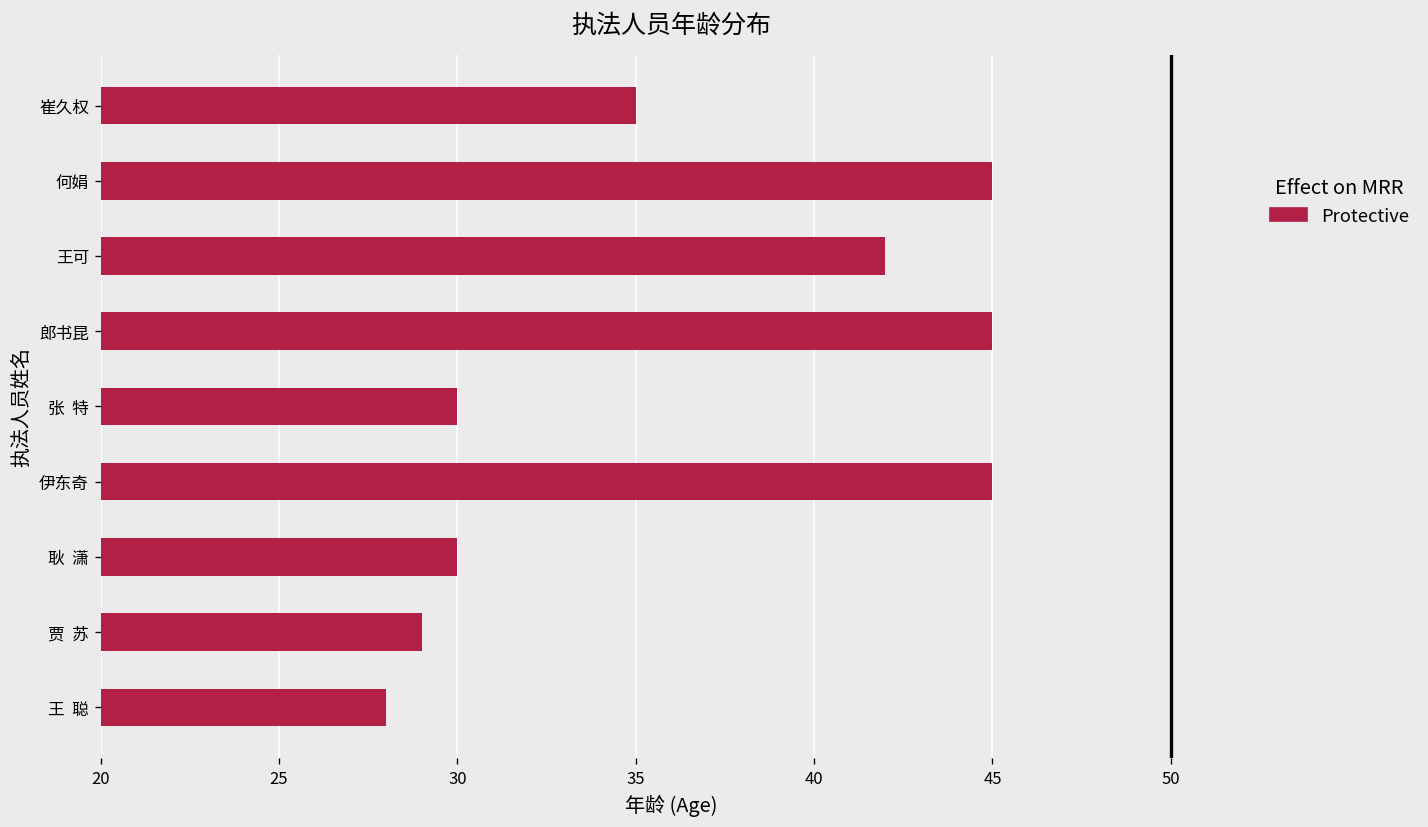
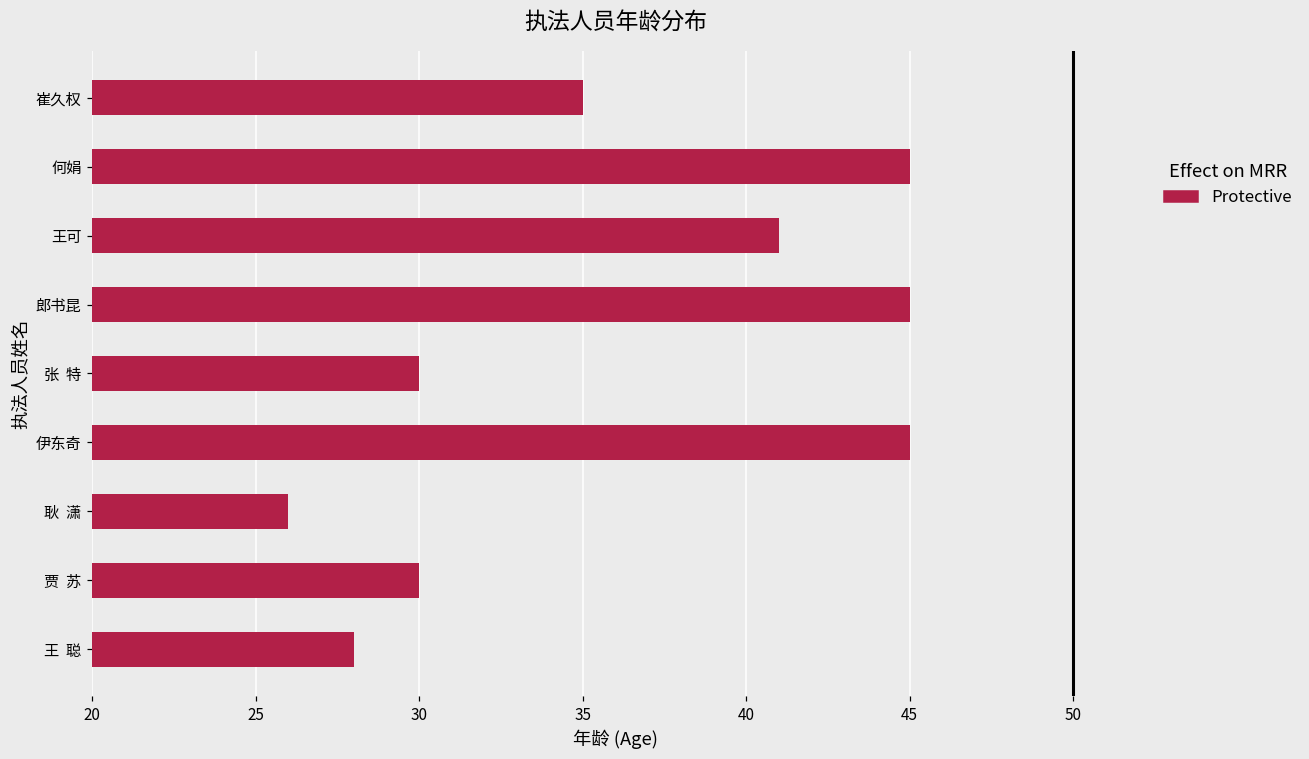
  {
    "崔久权": 35,
    "何娟": 45,
-   "王可": 42,
+   "王可": 41,
    "郎书昆": 45,
    "张 特": 30,
    "伊东奇": 45,
-   "耿 潇": 30,
-   "贾 苏": 29,
+   "耿 潇": 26,
+   "贾 苏": 30,
    "王 聪": 28
  }
